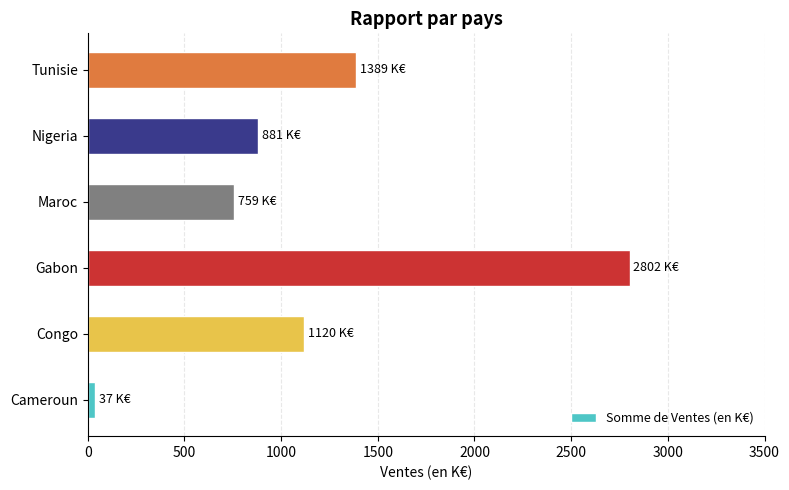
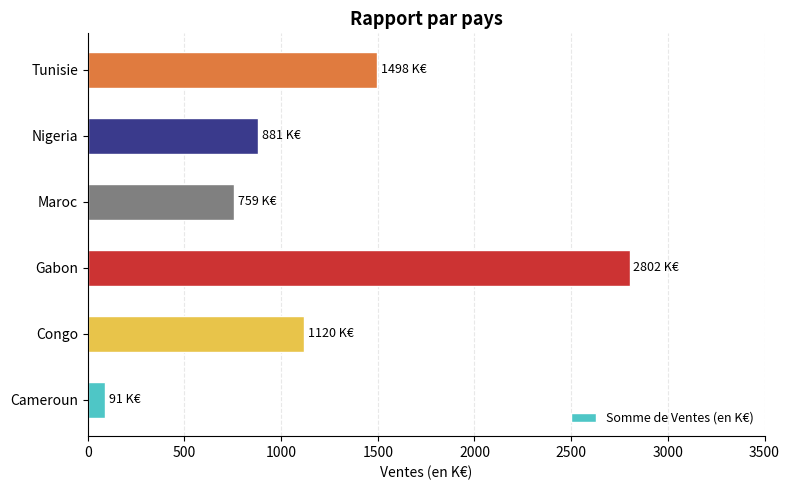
  {
-   "Tunisie": 1389,
+   "Tunisie": 1498,
    "Nigeria": 881,
    "Maroc": 759,
    "Gabon": 2802,
    "Congo": 1120,
-   "Cameroun": 37
+   "Cameroun": 91
  }
